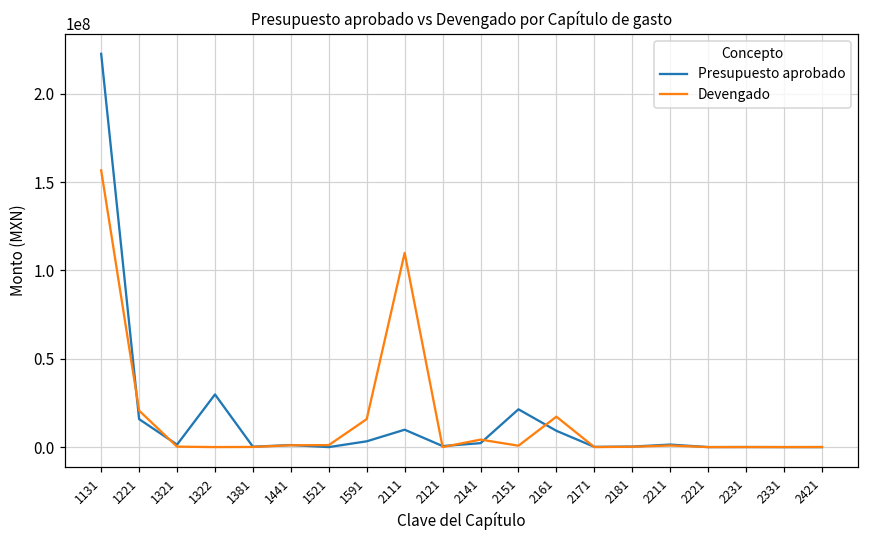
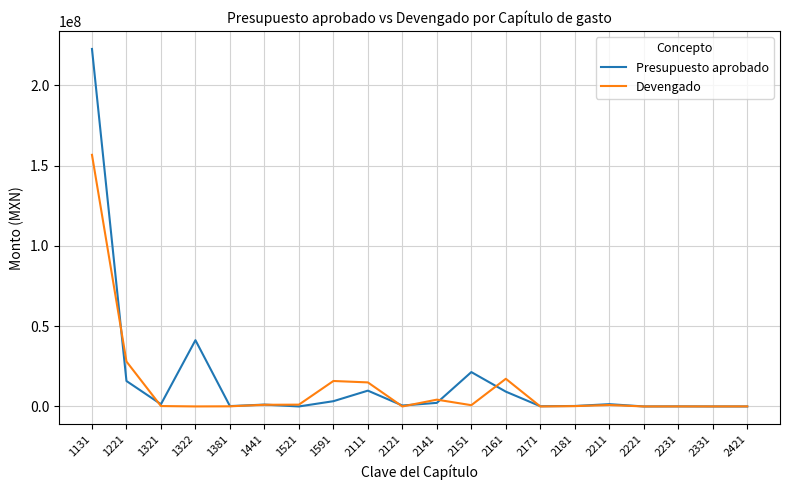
  {
    "Presupuesto aprobado": {
      "1131": 223000000,
      "1221": 16000000,
-     "1322": 30000000,
+     "1322": 41000000,
      "1591": 3000000,
      "2111": 10000000,
      "2141": 2000000,
      "2151": 21000000,
      "2161": 9000000
    },
    "Devengado": {
      "1131": 157000000,
-     "1221": 21000000,
+     "1221": 28000000,
      "1322": 0,
      "1591": 16000000,
-     "2111": 110000000,
+     "2111": 15000000,
      "2141": 4000000,
      "2151": 1000000,
      "2161": 17000000
    }
  }
